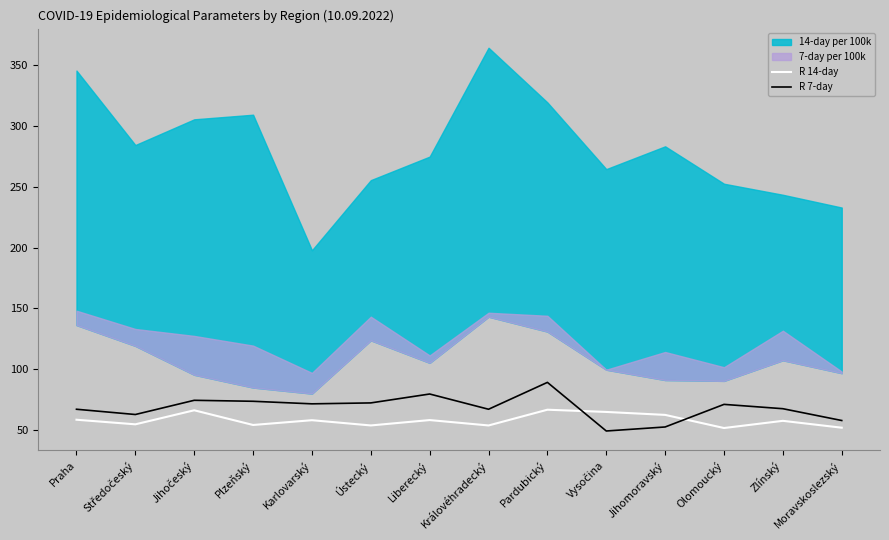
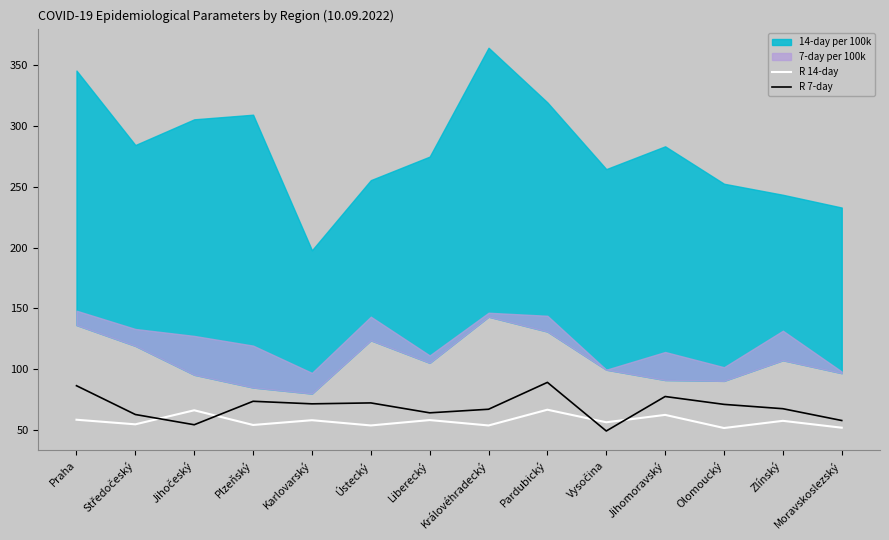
  {
    "R 14-day": {
      "Praha": 58,
      "Středočeský": 55,
      "Jihočeský": 66,
      "Plzeňský": 54,
      "Karlovarský": 58,
      "Ústecký": 54,
      "Liberecký": 58,
      "Královéhradecký": 54,
      "Pardubický": 67,
-     "Vysočina": 65,
+     "Vysočina": 56,
      "Jihomoravský": 62,
      "Olomoucký": 51,
      "Zlínský": 57,
      "Moravskoslezský": 52
    },
    "R 7-day": {
-     "Praha": 67,
+     "Praha": 86,
      "Středočeský": 63,
-     "Jihočeský": 74,
+     "Jihočeský": 54,
      "Plzeňský": 73,
      "Karlovarský": 71,
      "Ústecký": 72,
-     "Liberecký": 79,
+     "Liberecký": 64,
      "Královéhradecký": 67,
      "Pardubický": 89,
      "Vysočina": 49,
-     "Jihomoravský": 52,
+     "Jihomoravský": 77,
      "Olomoucký": 71,
      "Zlínský": 67,
      "Moravskoslezský": 58
    }
  }
